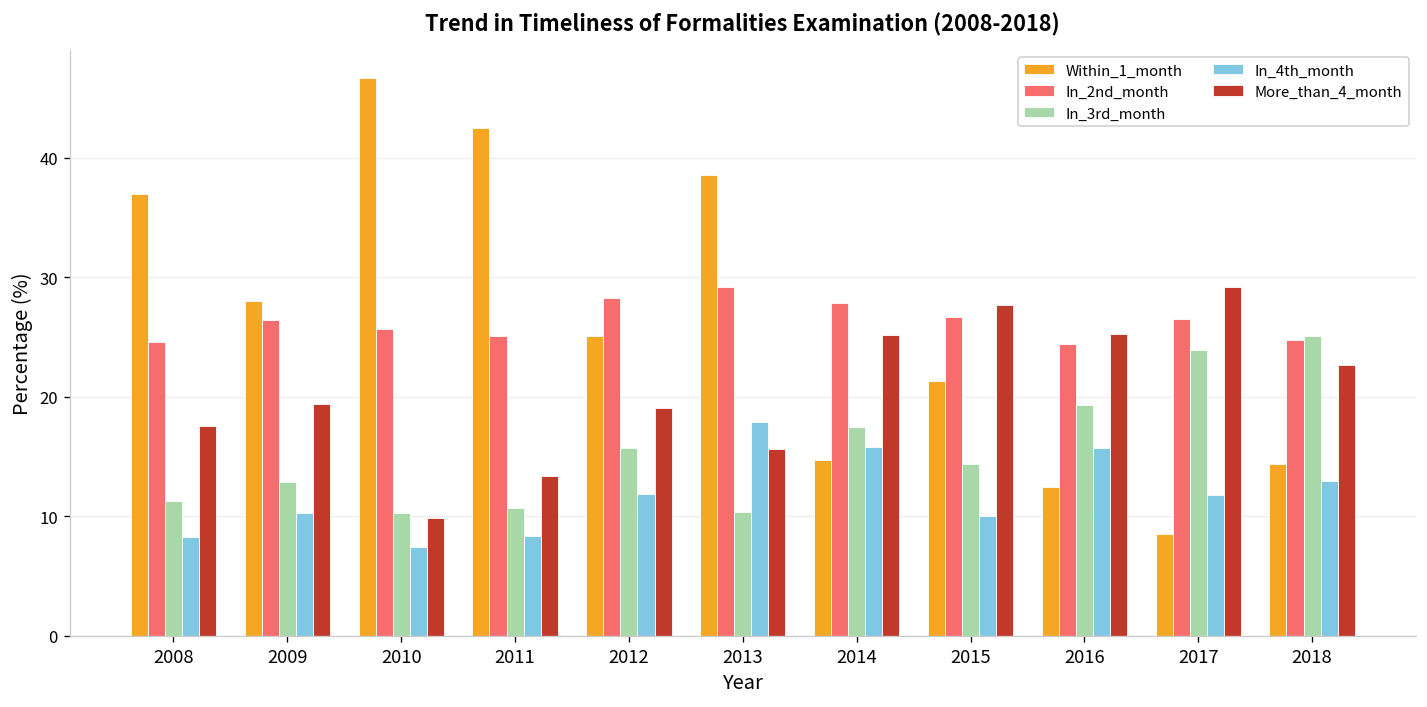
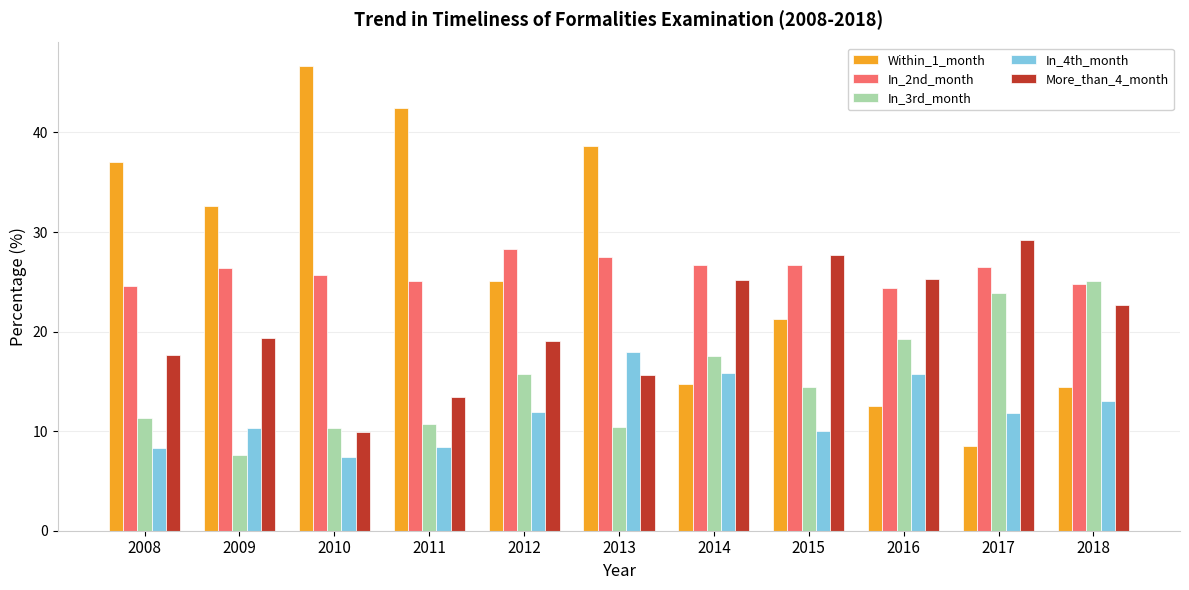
  {
    "Within_1_month": {
      "2008": 37,
-     "2009": 28,
+     "2009": 33,
      "2010": 47,
      "2011": 43,
      "2012": 25,
      "2013": 39,
      "2014": 15,
      "2015": 21,
      "2016": 13,
      "2017": 9,
      "2018": 14
    },
    "In_2nd_month": {
      "2008": 25,
      "2009": 26,
      "2010": 26,
      "2011": 25,
      "2012": 28,
-     "2013": 29,
-     "2014": 28,
+     "2013": 28,
+     "2014": 27,
      "2015": 27,
      "2016": 24,
      "2017": 27,
      "2018": 25
    },
    "In_3rd_month": {
      "2008": 11,
-     "2009": 13,
+     "2009": 8,
      "2010": 10,
      "2011": 11,
      "2012": 16,
      "2013": 10,
      "2014": 18,
      "2015": 14,
      "2016": 19,
      "2017": 24,
      "2018": 25
    },
    "In_4th_month": {
      "2008": 8,
      "2009": 10,
      "2010": 7,
      "2011": 8,
      "2012": 12,
      "2013": 18,
      "2014": 16,
      "2015": 10,
      "2016": 16,
      "2017": 12,
      "2018": 13
    },
    "More_than_4_month": {
      "2008": 18,
      "2009": 19,
      "2010": 10,
      "2011": 13,
      "2012": 19,
      "2013": 16,
      "2014": 25,
      "2015": 28,
      "2016": 25,
      "2017": 29,
      "2018": 23
    }
  }
